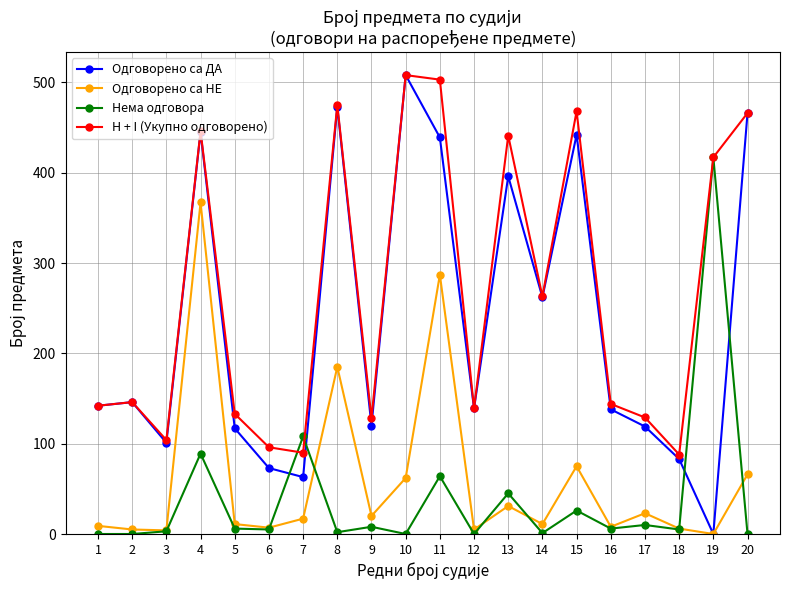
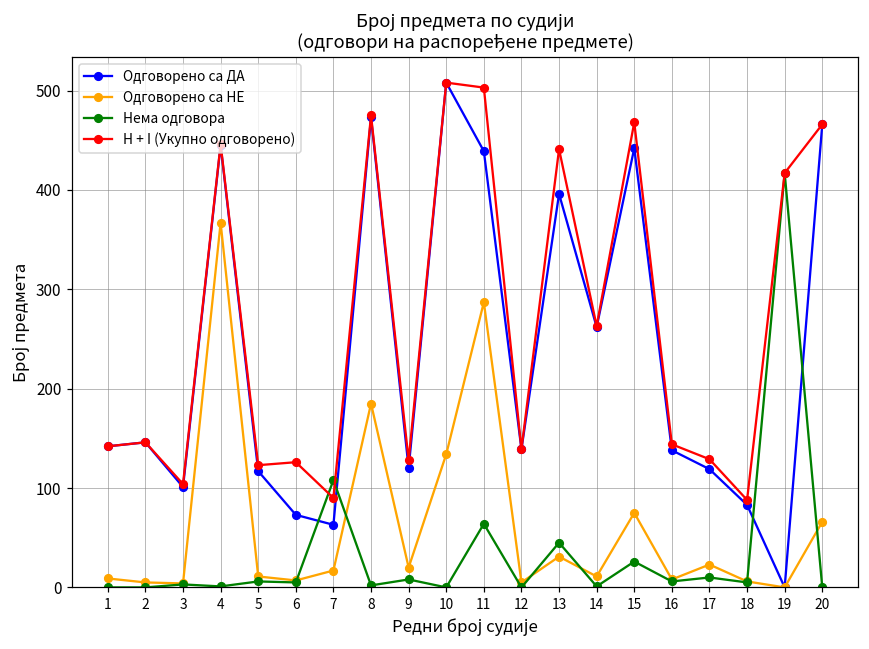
  {
    "Одговорено са ДА": {
      "3": 100,
      "5": 120,
      "6": 70,
      "7": 60,
      "9": 120,
      "11": 440,
      "13": 400,
      "15": 440,
      "16": 140,
      "17": 120,
      "18": 80
    },
    "Одговорено са НЕ": {
      "1": 10,
      "2": 10,
      "4": 370,
      "5": 10,
      "7": 20,
      "8": 190,
      "9": 20,
-     "10": 60,
+     "10": 130,
      "11": 290,
      "12": 10,
      "13": 30,
      "14": 10,
      "15": 80,
      "17": 20,
      "20": 70
    },
    "Нема одговора": {
      "1": 0,
      "2": 0,
-     "4": 90,
+     "4": 0,
      "5": 10,
      "7": 110,
      "8": 0,
      "9": 10,
      "10": 0,
      "11": 60,
      "12": 0,
      "13": 50,
      "14": 0,
      "15": 30,
      "17": 10,
      "20": 0
    },
    "H + I (Укупно одговорено)": {
      "3": 100,
-     "5": 130,
-     "6": 100,
+     "5": 120,
+     "6": 130,
      "7": 90,
      "9": 130,
      "11": 500,
      "13": 440,
      "15": 470,
      "16": 140,
      "17": 130,
      "18": 90
    }
  }
